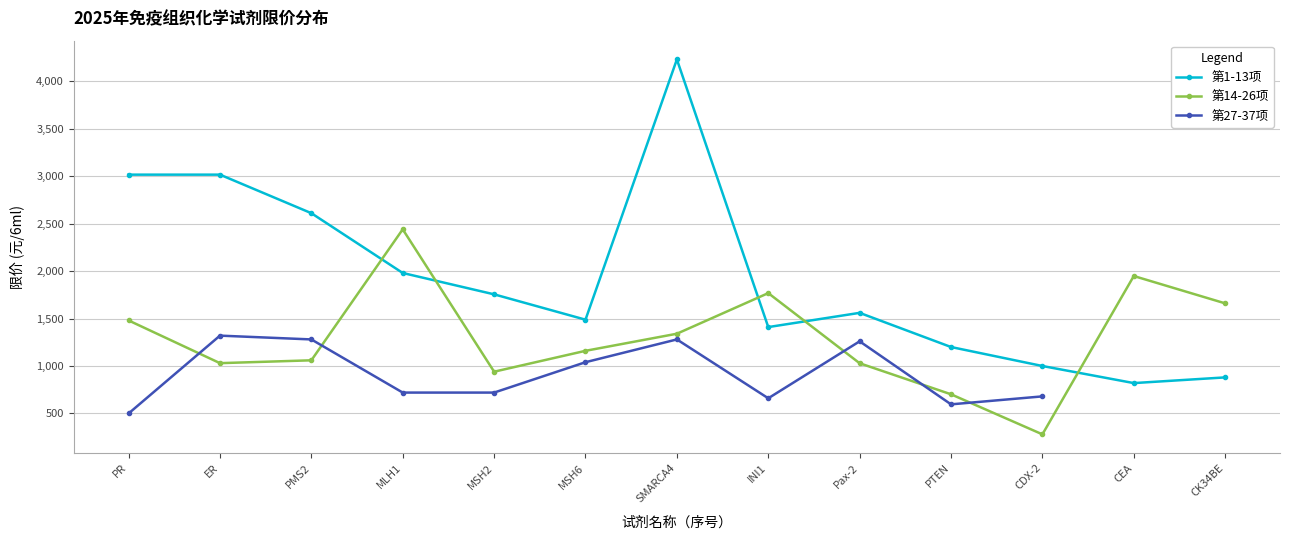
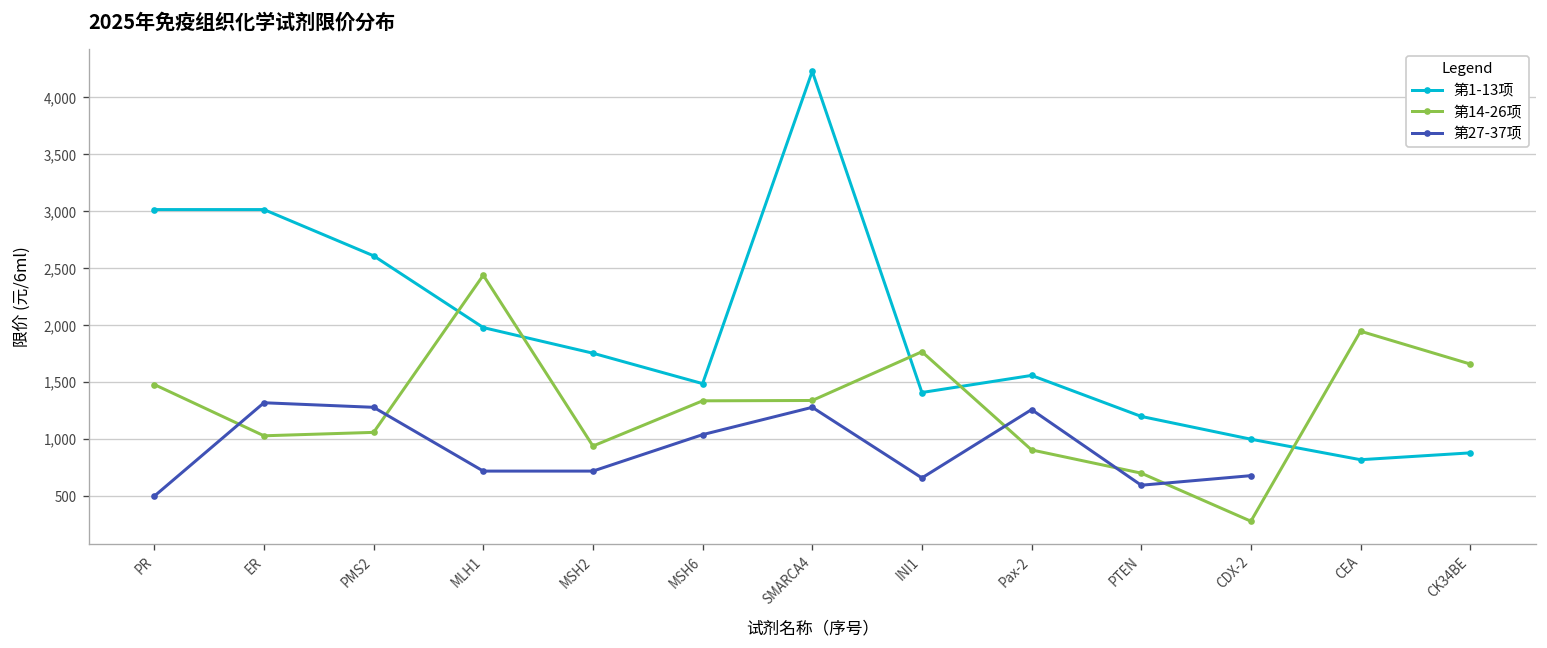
  {
    "第1-13项": {
      "PR": "3,000",
      "ER": "3,000",
      "PMS2": "2,600",
      "MLH1": "2,000",
      "MSH2": "1,800",
      "MSH6": "1,500",
      "SMARCA4": "4,200",
      "INI1": "1,400",
      "Pax-2": "1,600",
      "PTEN": "1,200",
      "CDX-2": "1,000",
      "CEA": "800",
      "CK34BE": "900"
    },
    "第14-26项": {
      "PR": "1,500",
      "ER": "1,000",
      "PMS2": "1,100",
      "MLH1": "2,400",
      "MSH2": "900",
-     "MSH6": "1,200",
+     "MSH6": "1,300",
      "SMARCA4": "1,300",
      "INI1": "1,800",
-     "Pax-2": "1,000",
+     "Pax-2": "900",
      "PTEN": "700",
      "CDX-2": "300",
      "CEA": "1,900",
      "CK34BE": "1,700"
    },
    "第27-37项": {
      "PR": "500",
      "ER": "1,300",
      "PMS2": "1,300",
      "MLH1": "700",
      "MSH2": "700",
      "MSH6": "1,000",
      "SMARCA4": "1,300",
      "INI1": "700",
      "Pax-2": "1,300",
      "PTEN": "600",
      "CDX-2": "700"
    }
  }
